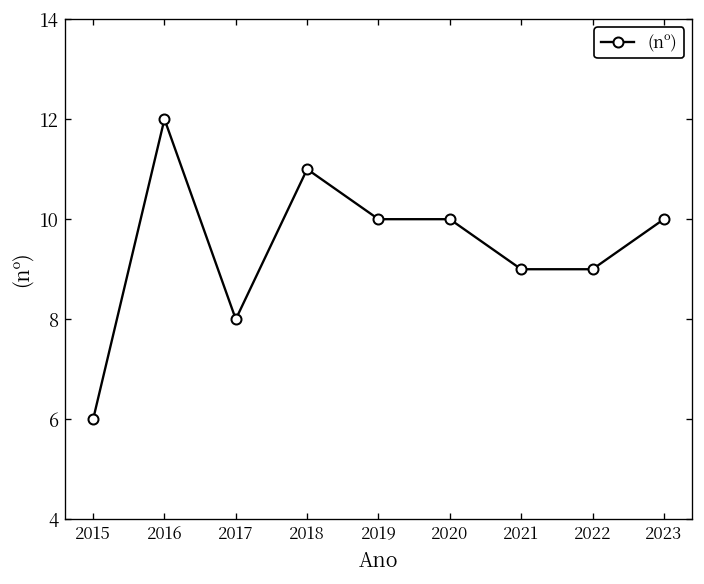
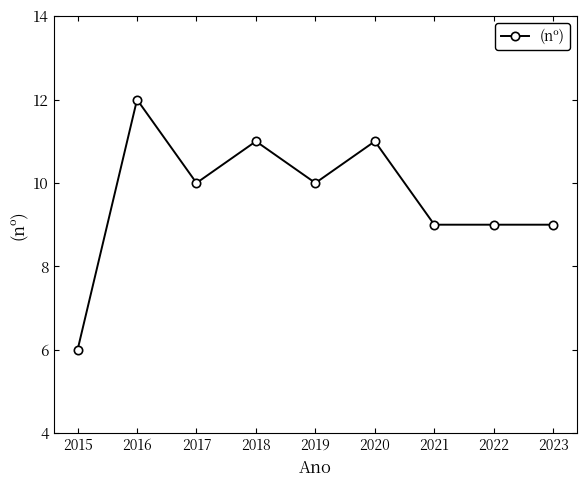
  {
    "2015": 6,
    "2016": 12,
-   "2017": 8,
+   "2017": 10,
    "2018": 11,
    "2019": 10,
-   "2020": 10,
+   "2020": 11,
    "2021": 9,
    "2022": 9,
-   "2023": 10
+   "2023": 9
  }
